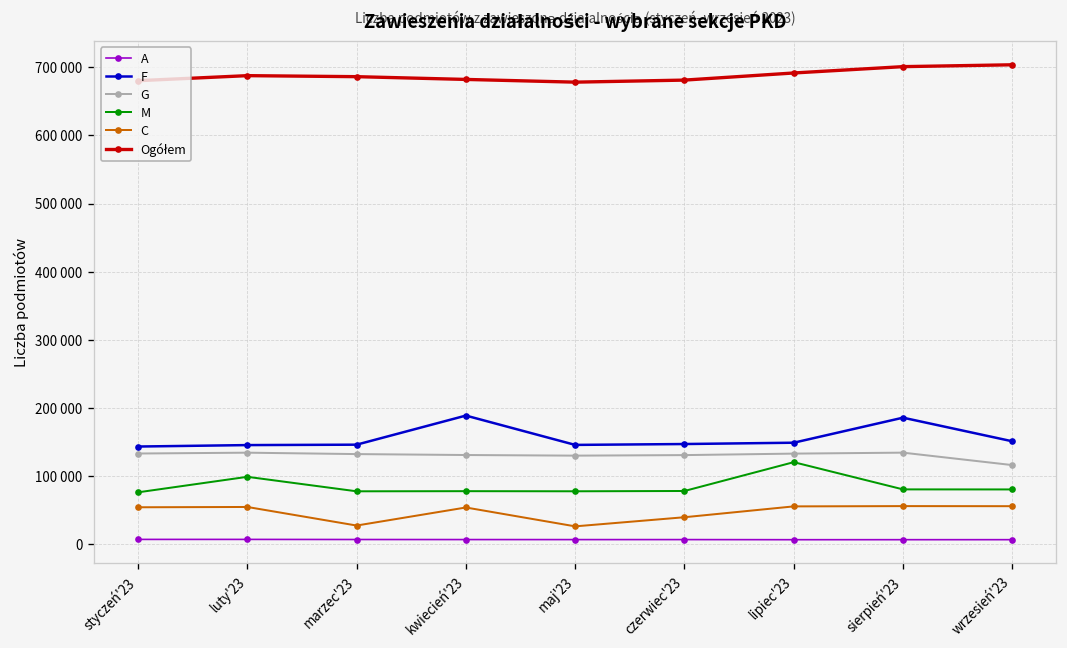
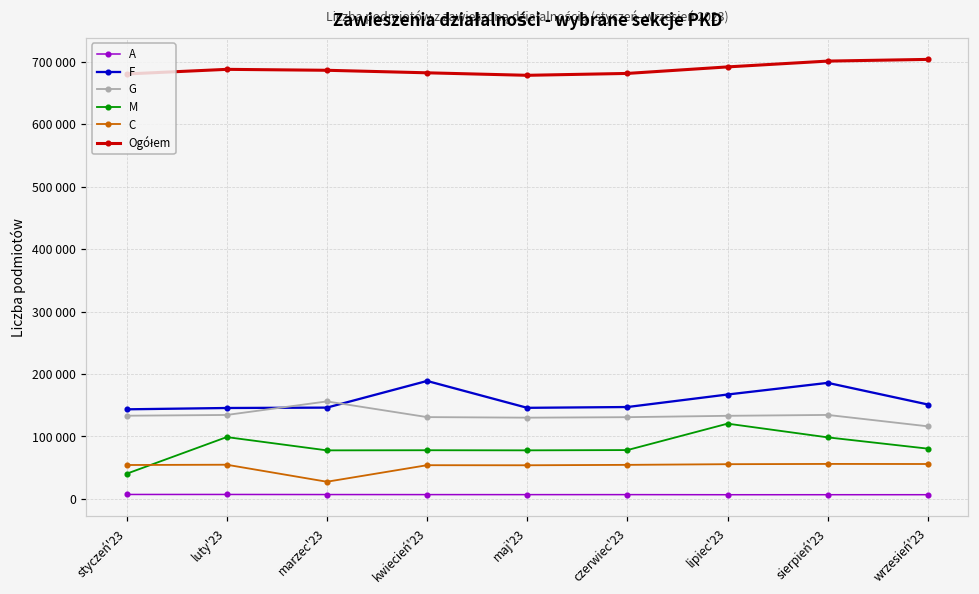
  {
    "A": {
      "styczeń'23": 10000,
      "luty'23": 10000,
      "marzec'23": 10000,
      "kwiecień'23": 10000,
      "maj'23": 10000,
      "czerwiec'23": 10000,
      "lipiec'23": 10000,
      "sierpień'23": 10000,
      "wrzesień'23": 10000
    },
    "F": {
      "styczeń'23": 140000,
      "luty'23": 150000,
      "marzec'23": 150000,
      "kwiecień'23": 190000,
      "maj'23": 150000,
      "czerwiec'23": 150000,
-     "lipiec'23": 150000,
+     "lipiec'23": 170000,
      "sierpień'23": 190000,
      "wrzesień'23": 150000
    },
    "G": {
      "styczeń'23": 130000,
      "luty'23": 130000,
-     "marzec'23": 130000,
+     "marzec'23": 160000,
      "kwiecień'23": 130000,
      "maj'23": 130000,
      "czerwiec'23": 130000,
      "lipiec'23": 130000,
      "sierpień'23": 130000,
      "wrzesień'23": 120000
    },
    "M": {
-     "styczeń'23": 80000,
+     "styczeń'23": 40000,
      "luty'23": 100000,
      "marzec'23": 80000,
      "kwiecień'23": 80000,
      "maj'23": 80000,
      "czerwiec'23": 80000,
      "lipiec'23": 120000,
-     "sierpień'23": 80000,
+     "sierpień'23": 100000,
      "wrzesień'23": 80000
    },
    "C": {
      "styczeń'23": 50000,
      "luty'23": 50000,
      "marzec'23": 30000,
      "kwiecień'23": 50000,
-     "maj'23": 30000,
-     "czerwiec'23": 40000,
+     "maj'23": 50000,
+     "czerwiec'23": 50000,
      "lipiec'23": 60000,
      "sierpień'23": 60000,
      "wrzesień'23": 60000
    },
    "Ogółem": {
      "luty'23": 690000,
      "marzec'23": 690000,
      "kwiecień'23": 680000,
      "maj'23": 680000,
      "czerwiec'23": 680000,
      "lipiec'23": 690000,
      "sierpień'23": 700000,
      "wrzesień'23": 700000
    }
  }
